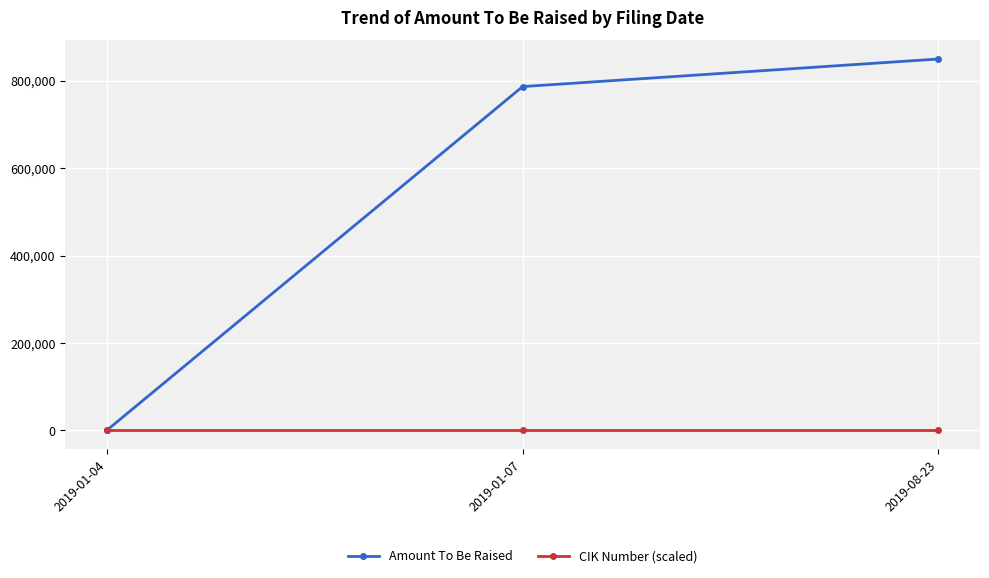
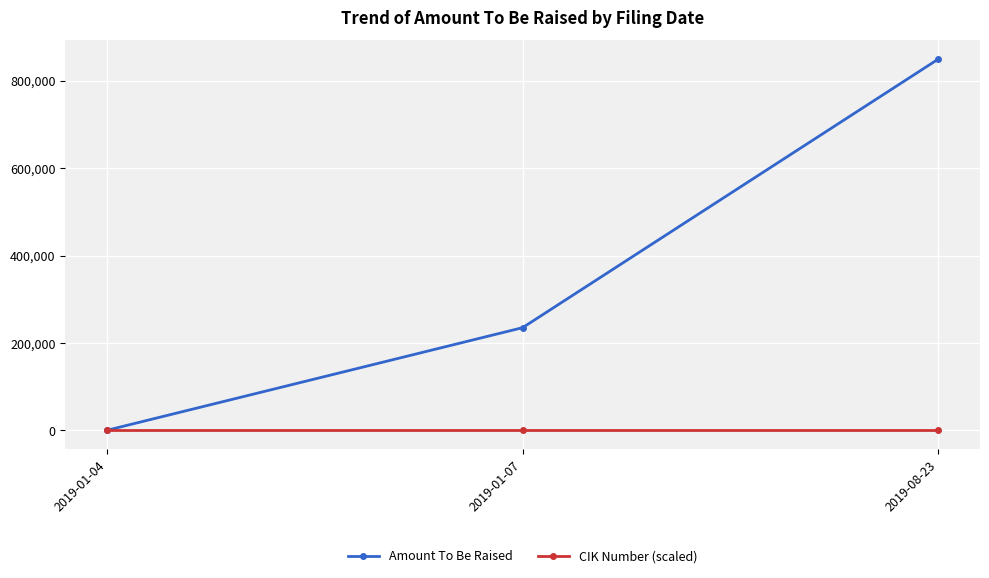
  {
    "Amount To Be Raised": {
-     "2019-01-07": "790,000",
+     "2019-01-07": "240,000",
      "2019-08-23": "850,000"
    },
    "CIK Number (scaled)": {
      "2019-01-07": "0",
      "2019-08-23": "0"
    }
  }
